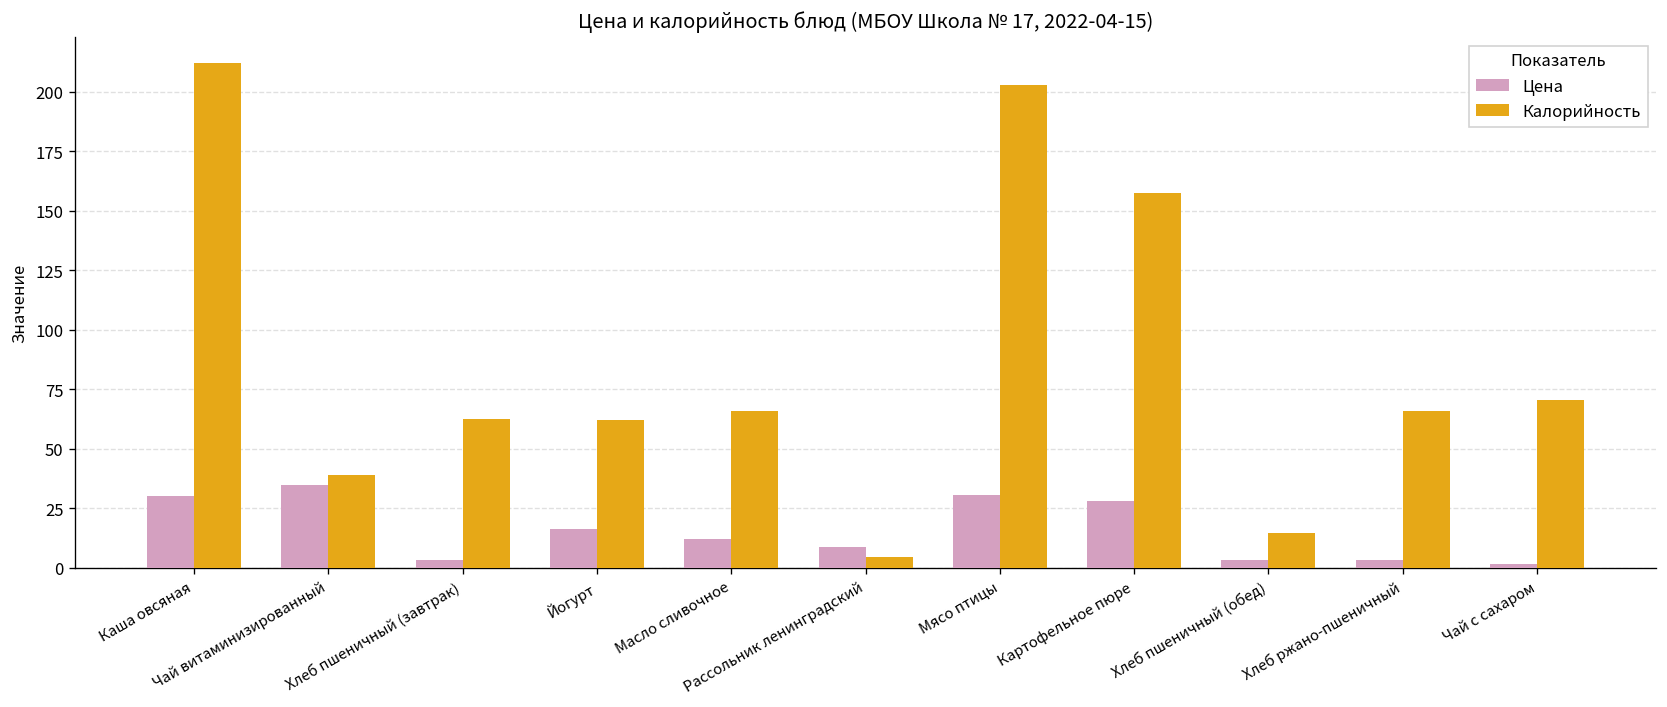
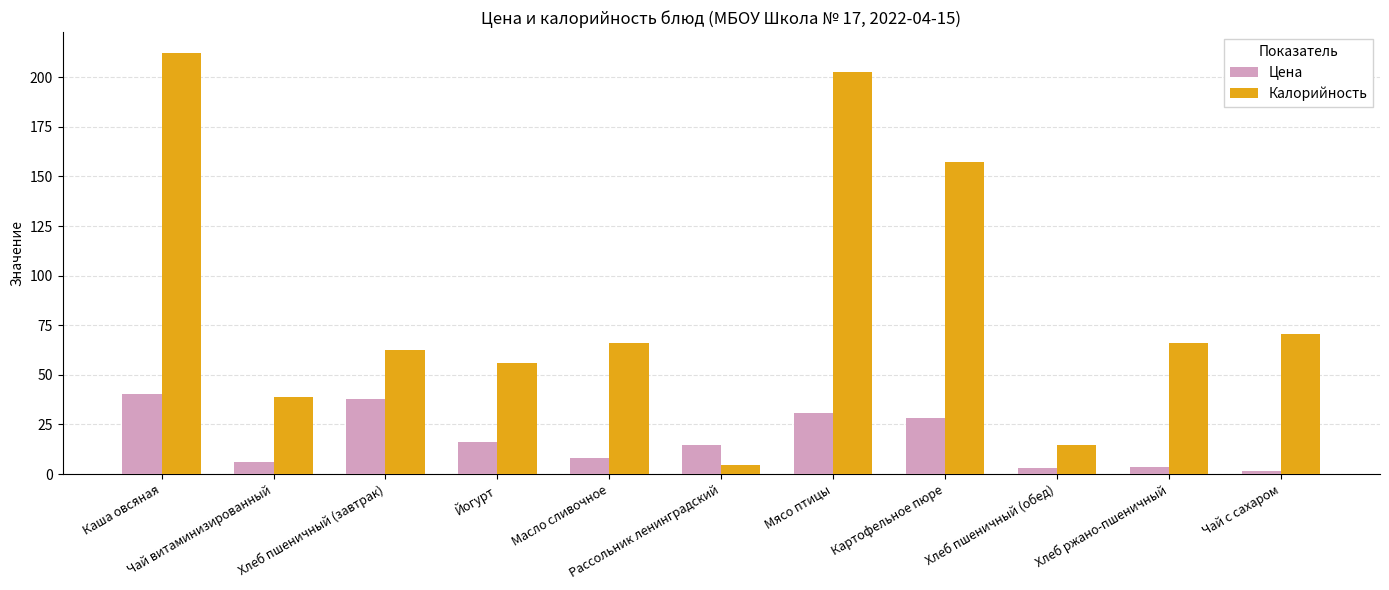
  {
    "Цена": {
-     "Каша овсяная": 30,
-     "Чай витаминизированный": 35,
-     "Хлеб пшеничный (завтрак)": 3,
+     "Каша овсяная": 40,
+     "Чай витаминизированный": 6,
+     "Хлеб пшеничный (завтрак)": 38,
      "Йогурт": 16,
-     "Масло сливочное": 12,
-     "Рассольник ленинградский": 9,
+     "Масло сливочное": 8,
+     "Рассольник ленинградский": 15,
      "Мясо птицы": 31,
      "Картофельное пюре": 28,
      "Хлеб пшеничный (обед)": 3,
      "Хлеб ржано-пшеничный": 3,
      "Чай с сахаром": 2
    },
    "Калорийность": {
      "Каша овсяная": 212,
      "Чай витаминизированный": 39,
      "Хлеб пшеничный (завтрак)": 63,
-     "Йогурт": 62,
+     "Йогурт": 56,
      "Масло сливочное": 66,
      "Рассольник ленинградский": 5,
      "Мясо птицы": 203,
      "Картофельное пюре": 157,
      "Хлеб пшеничный (обед)": 15,
      "Хлеб ржано-пшеничный": 66,
      "Чай с сахаром": 71
    }
  }
